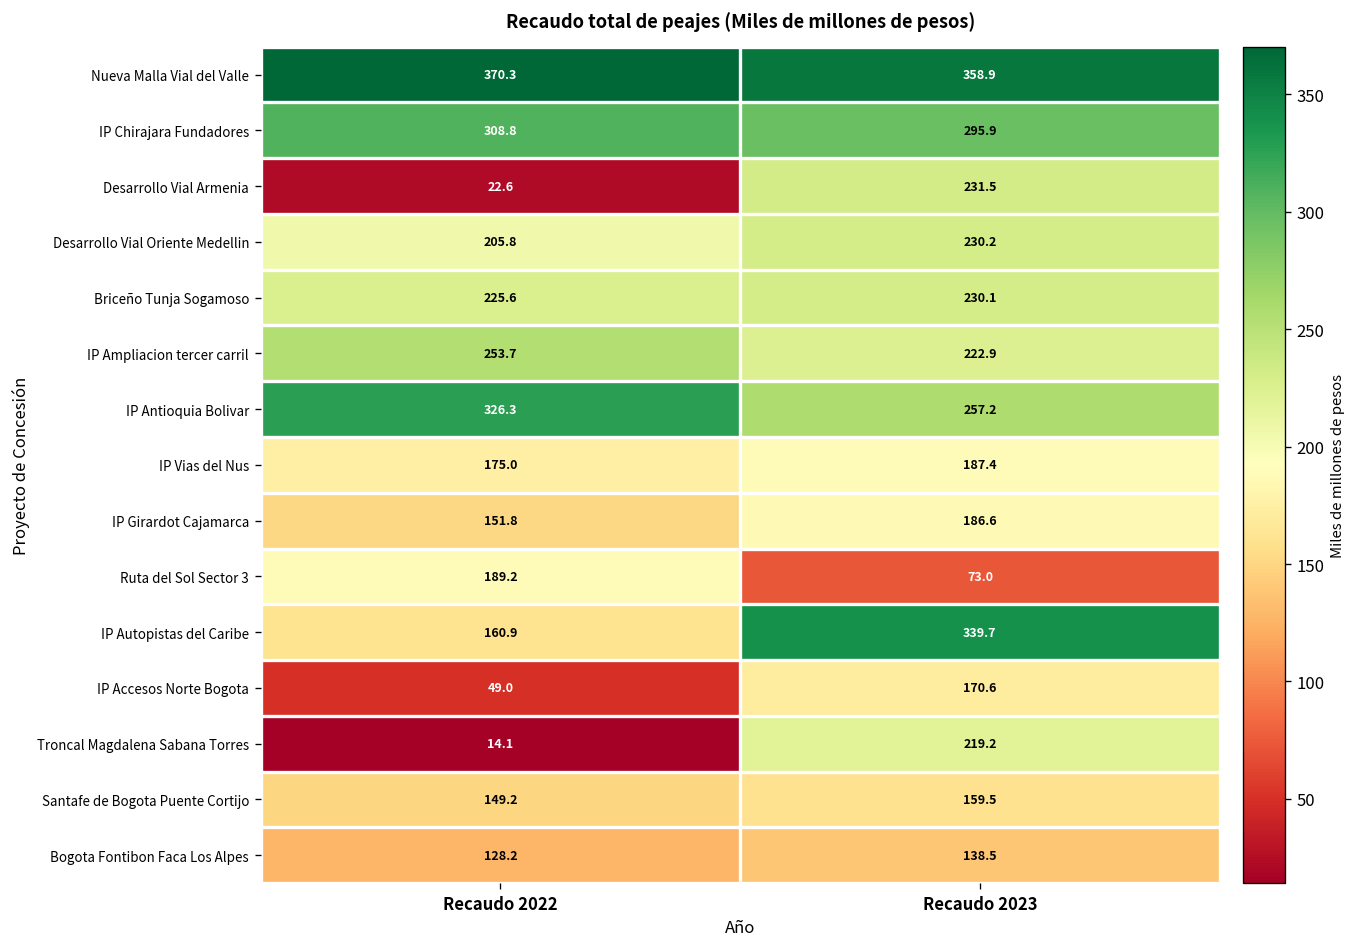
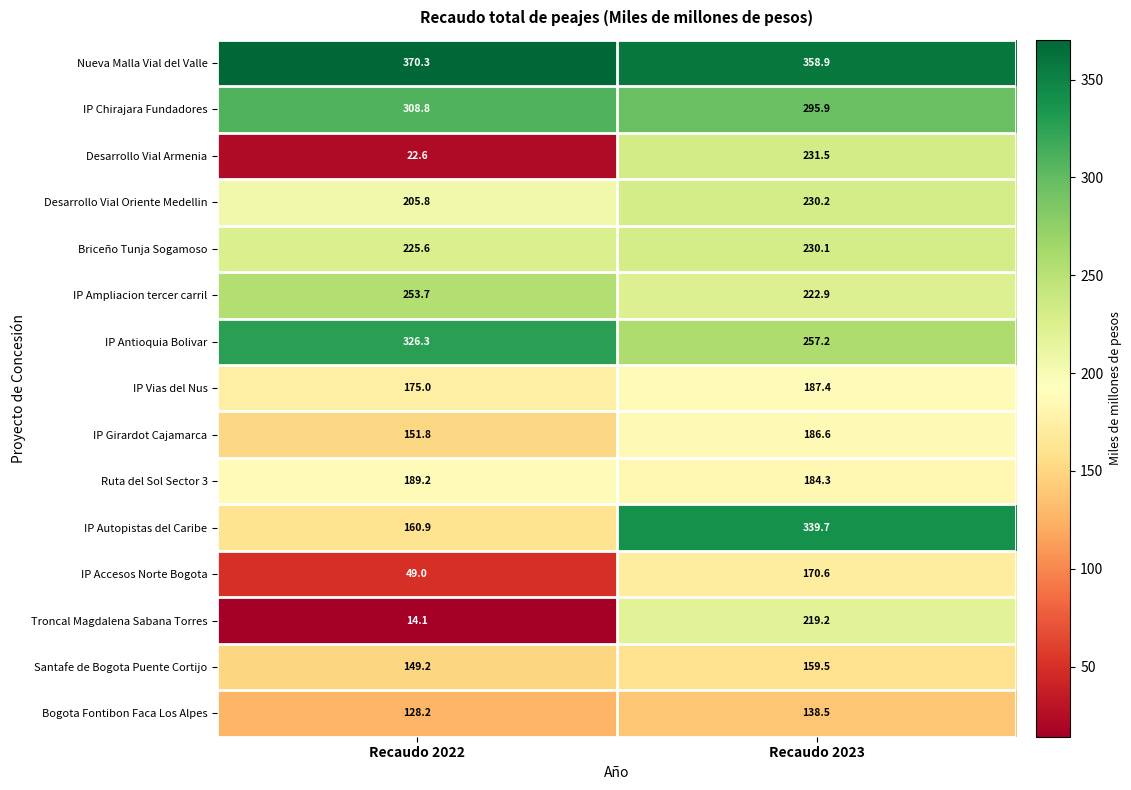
  {
    "Nueva Malla Vial del Valle": {
      "Recaudo 2022": 370.3,
      "Recaudo 2023": 358.9
    },
    "IP Chirajara Fundadores": {
      "Recaudo 2022": 308.8,
      "Recaudo 2023": 295.9
    },
    "Desarrollo Vial Armenia": {
      "Recaudo 2022": 22.6,
      "Recaudo 2023": 231.5
    },
    "Desarrollo Vial Oriente Medellin": {
      "Recaudo 2022": 205.8,
      "Recaudo 2023": 230.2
    },
    "Briceño Tunja Sogamoso": {
      "Recaudo 2022": 225.6,
      "Recaudo 2023": 230.1
    },
    "IP Ampliacion tercer carril": {
      "Recaudo 2022": 253.7,
      "Recaudo 2023": 222.9
    },
    "IP Antioquia Bolivar": {
      "Recaudo 2022": 326.3,
      "Recaudo 2023": 257.2
    },
    "IP Vias del Nus": {
      "Recaudo 2022": 175.0,
      "Recaudo 2023": 187.4
    },
    "IP Girardot Cajamarca": {
      "Recaudo 2022": 151.8,
      "Recaudo 2023": 186.6
    },
    "Ruta del Sol Sector 3": {
      "Recaudo 2022": 189.2,
-     "Recaudo 2023": 73.0
+     "Recaudo 2023": 184.3
    },
    "IP Autopistas del Caribe": {
      "Recaudo 2022": 160.9,
      "Recaudo 2023": 339.7
    },
    "IP Accesos Norte Bogota": {
      "Recaudo 2022": 49.0,
      "Recaudo 2023": 170.6
    },
    "Troncal Magdalena Sabana Torres": {
      "Recaudo 2022": 14.1,
      "Recaudo 2023": 219.2
    },
    "Santafe de Bogota Puente Cortijo": {
      "Recaudo 2022": 149.2,
      "Recaudo 2023": 159.5
    },
    "Bogota Fontibon Faca Los Alpes": {
      "Recaudo 2022": 128.2,
      "Recaudo 2023": 138.5
    }
  }
